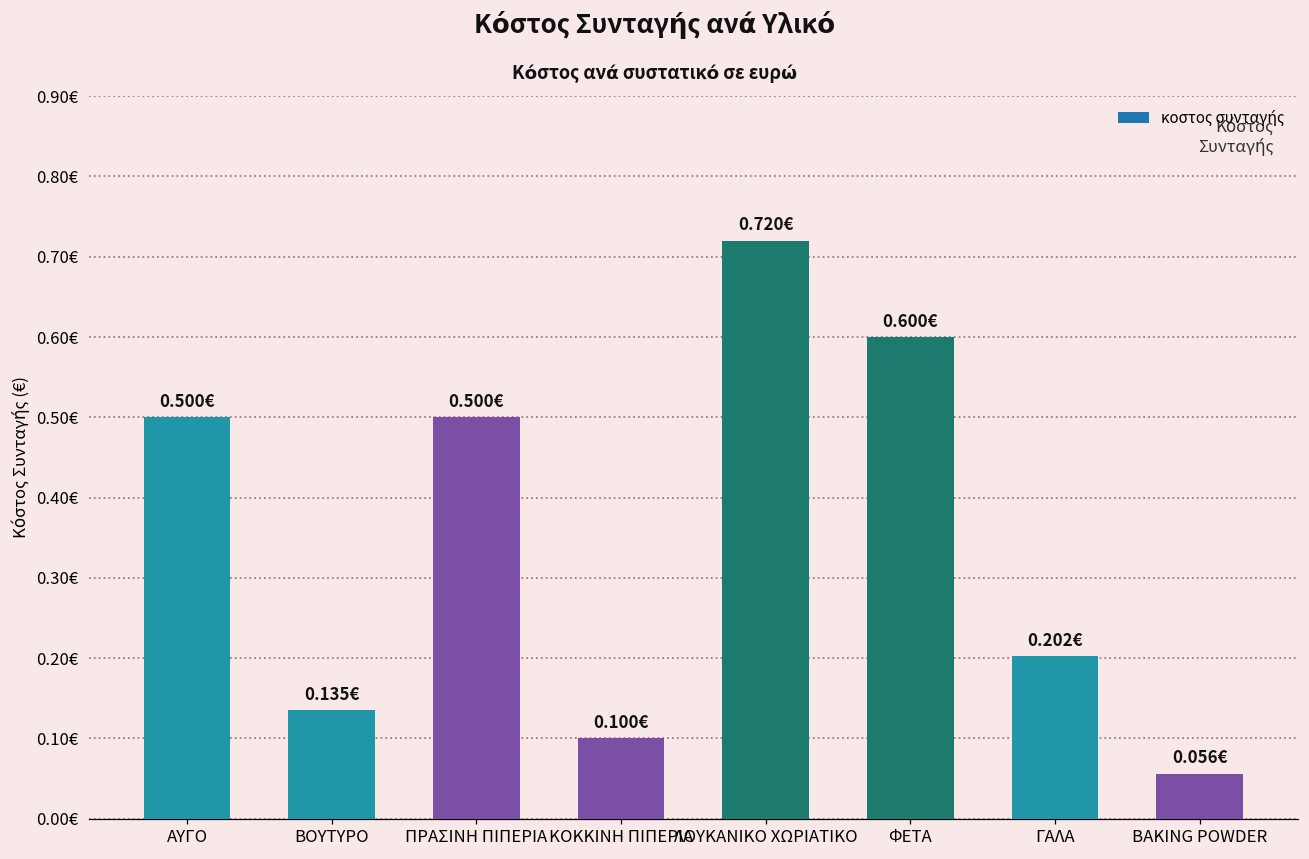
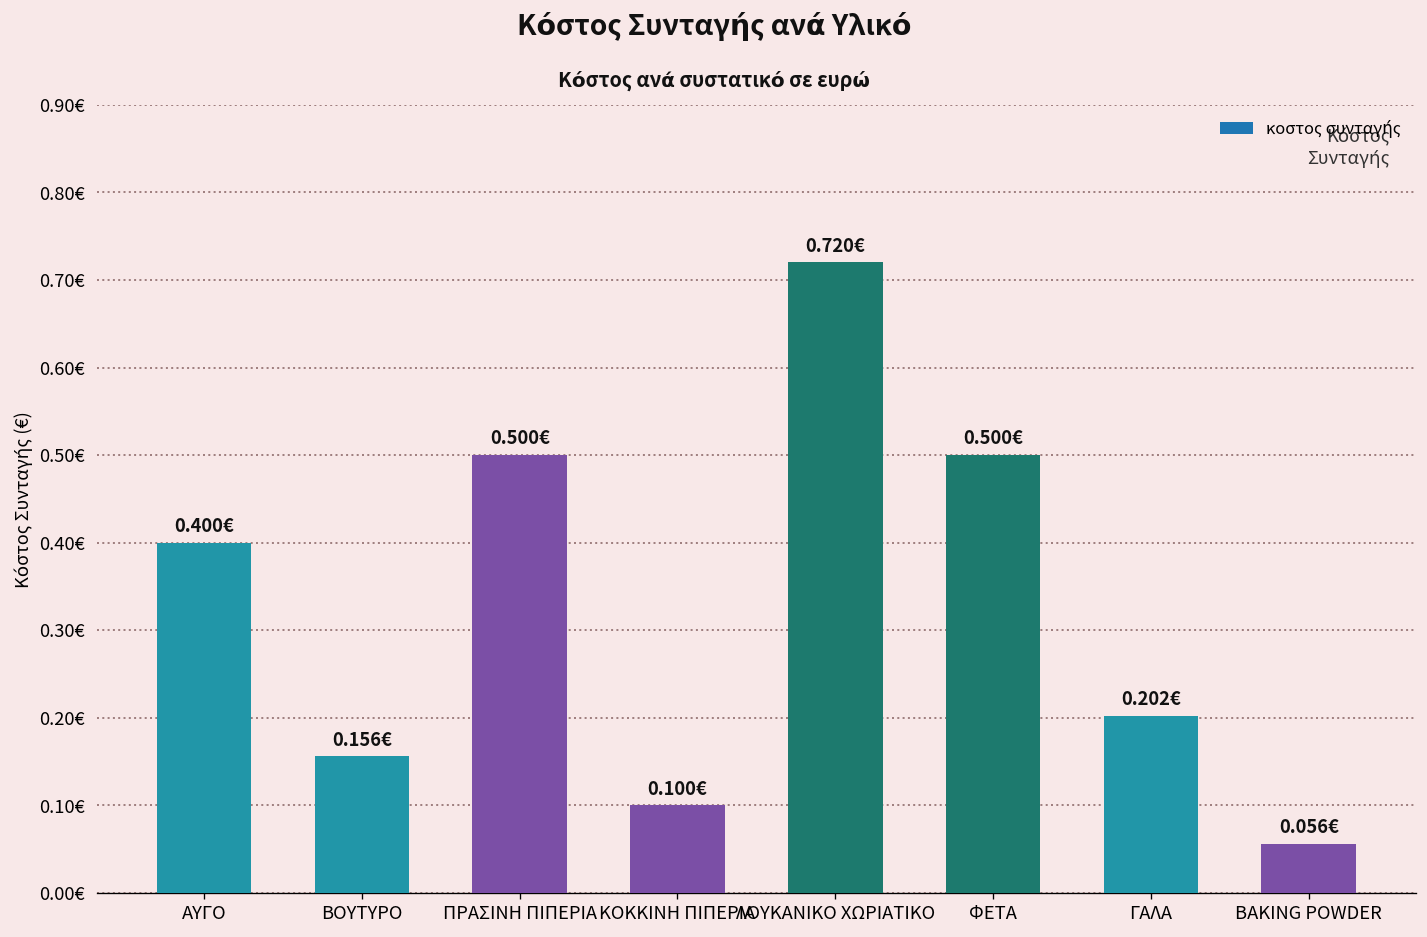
  {
-   "ΑΥΓΟ": "0.500€",
-   "ΒΟΥΤΥΡΟ": "0.135€",
+   "ΑΥΓΟ": "0.400€",
+   "ΒΟΥΤΥΡΟ": "0.156€",
    "ΠΡΑΣΙΝΗ ΠΙΠΕΡΙΑ": "0.500€",
    "ΚΟΚΚΙΝΗ ΠΙΠΕΡΙΑ": "0.100€",
    "ΛΟΥΚΑΝΙΚΟ ΧΩΡΙΑΤΙΚΟ": "0.720€",
-   "ΦΕΤΑ": "0.600€",
+   "ΦΕΤΑ": "0.500€",
    "ΓΑΛΑ": "0.202€",
    "BAKING POWDER": "0.056€"
  }
